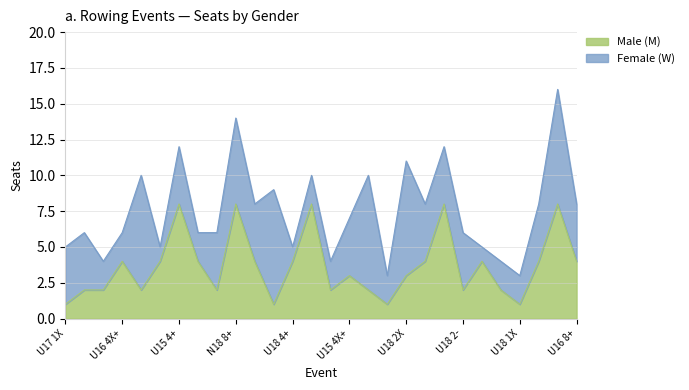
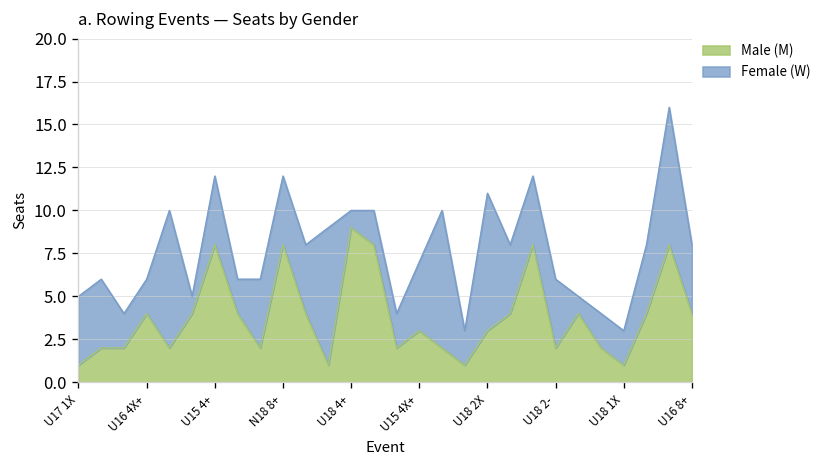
  {
    "Male (M)": {
      "N18 8+": 8,
-     "U18 4+": 4,
+     "U18 4+": 9,
      "U15 4X+": 3,
      "U18 2X": 3
    },
    "Female (W)": {
-     "N18 8+": 6,
+     "N18 8+": 4,
      "U18 4+": 1,
      "U15 4X+": 4,
      "U18 2X": 8
    }
  }
